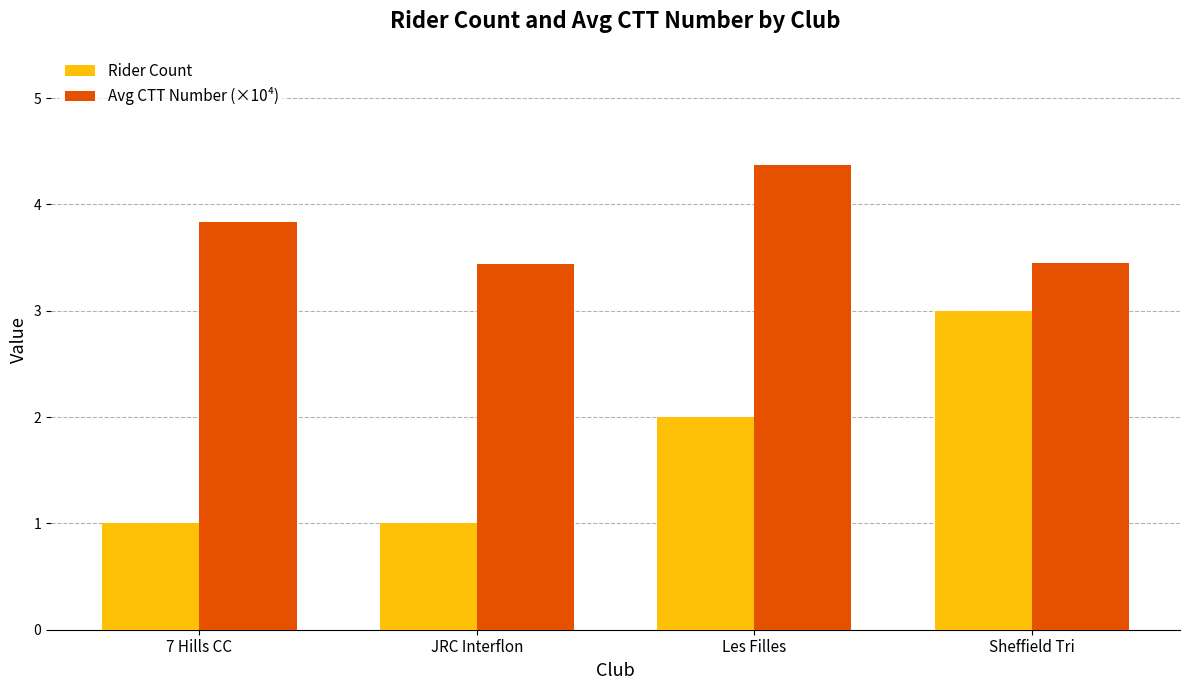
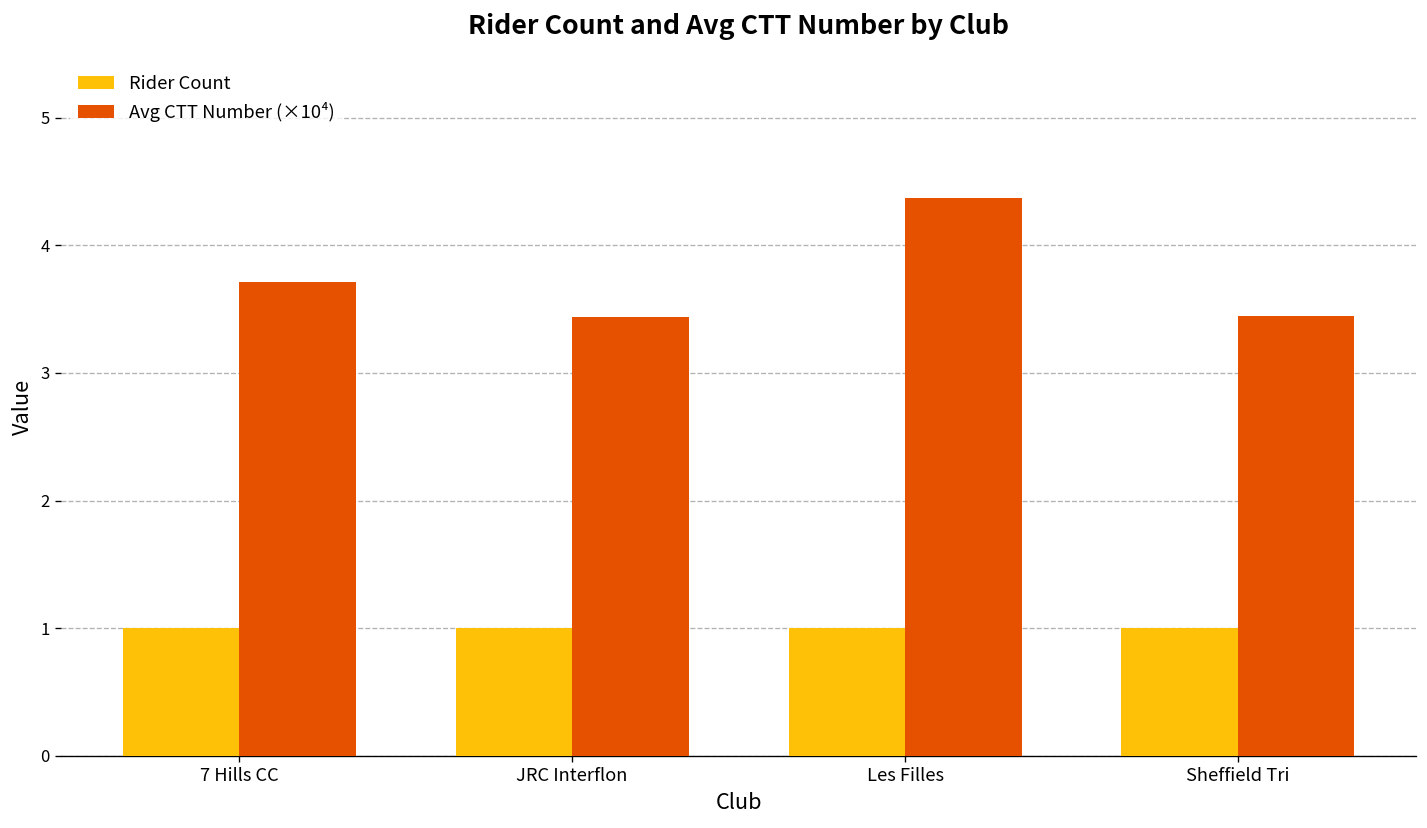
  {
    "Rider Count": {
      "7 Hills CC": 1,
      "JRC Interflon": 1,
-     "Les Filles": 2,
-     "Sheffield Tri": 3
+     "Les Filles": 1,
+     "Sheffield Tri": 1
    },
    "Avg CTT Number (×10⁴)": {
-     "7 Hills CC": 3.83,
+     "7 Hills CC": 3.72,
      "JRC Interflon": 3.44,
      "Les Filles": 4.37,
      "Sheffield Tri": 3.45
    }
  }
